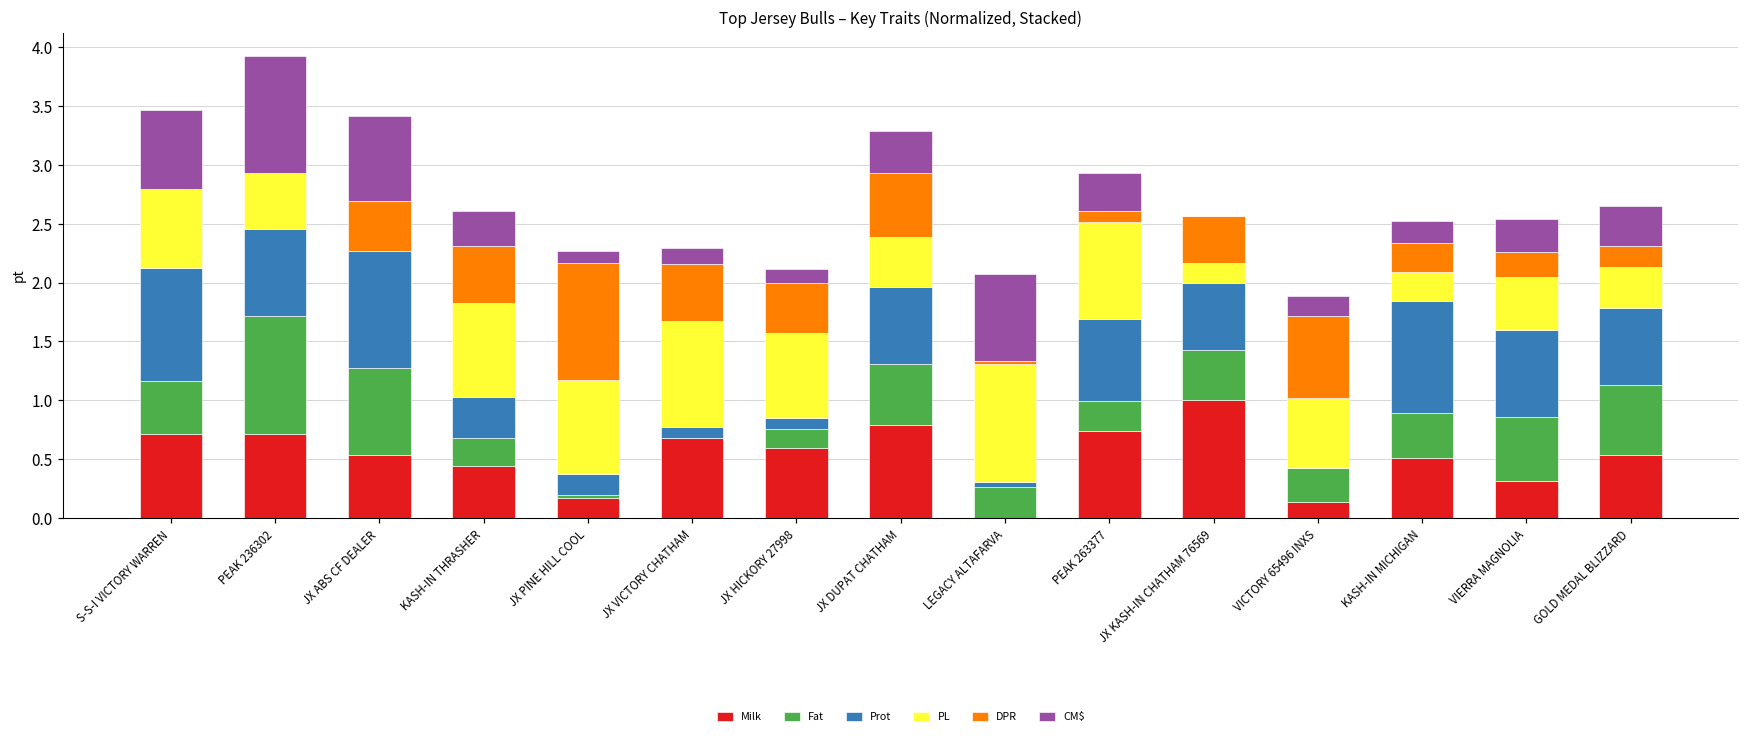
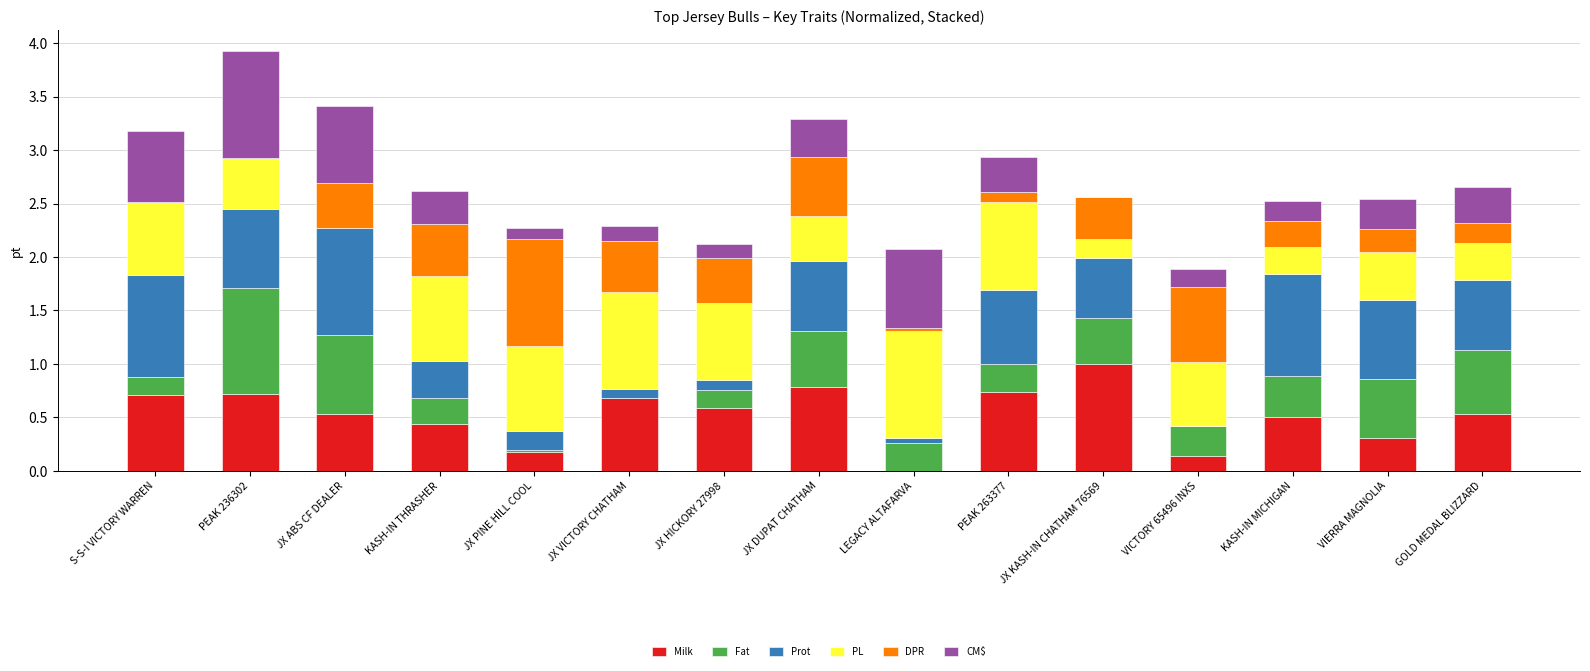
  {
    "Milk": {
      "S-S-I VICTORY WARREN": 0.71,
      "PEAK 236302": 0.71,
      "JX ABS CF DEALER": 0.53,
      "KASH-IN THRASHER": 0.44,
      "JX PINE HILL COOL": 0.17,
      "JX VICTORY CHATHAM": 0.68,
      "JX HICKORY 27998": 0.59,
      "JX DUPAT CHATHAM": 0.79,
      "LEGACY ALTAFARVA": 0.00,
      "PEAK 263377": 0.73,
      "JX KASH-IN CHATHAM 76569": 1.00,
      "VICTORY 65496 INXS": 0.14,
      "KASH-IN MICHIGAN": 0.51,
      "VIERRA MAGNOLIA": 0.31,
      "GOLD MEDAL BLIZZARD": 0.54
    },
    "Fat": {
-     "S-S-I VICTORY WARREN": 0.45,
+     "S-S-I VICTORY WARREN": 0.17,
      "PEAK 236302": 1.00,
      "JX ABS CF DEALER": 0.74,
      "KASH-IN THRASHER": 0.24,
      "JX PINE HILL COOL": 0.02,
      "JX VICTORY CHATHAM": 0.00,
      "JX HICKORY 27998": 0.17,
      "JX DUPAT CHATHAM": 0.52,
      "LEGACY ALTAFARVA": 0.26,
      "PEAK 263377": 0.26,
      "JX KASH-IN CHATHAM 76569": 0.43,
      "VICTORY 65496 INXS": 0.29,
      "KASH-IN MICHIGAN": 0.38,
      "VIERRA MAGNOLIA": 0.55,
      "GOLD MEDAL BLIZZARD": 0.60
    },
    "Prot": {
      "S-S-I VICTORY WARREN": 0.96,
      "PEAK 236302": 0.74,
      "JX ABS CF DEALER": 1.00,
      "KASH-IN THRASHER": 0.35,
      "JX PINE HILL COOL": 0.17,
      "JX VICTORY CHATHAM": 0.09,
      "JX HICKORY 27998": 0.09,
      "JX DUPAT CHATHAM": 0.65,
      "LEGACY ALTAFARVA": 0.04,
      "PEAK 263377": 0.70,
      "JX KASH-IN CHATHAM 76569": 0.57,
      "VICTORY 65496 INXS": 0.00,
      "KASH-IN MICHIGAN": 0.96,
      "VIERRA MAGNOLIA": 0.74,
      "GOLD MEDAL BLIZZARD": 0.65
    },
    "PL": {
      "S-S-I VICTORY WARREN": 0.67,
      "PEAK 236302": 0.48,
      "JX ABS CF DEALER": 0.00,
      "KASH-IN THRASHER": 0.80,
      "JX PINE HILL COOL": 0.80,
      "JX VICTORY CHATHAM": 0.90,
      "JX HICKORY 27998": 0.73,
      "JX DUPAT CHATHAM": 0.42,
      "LEGACY ALTAFARVA": 1.00,
      "PEAK 263377": 0.83,
      "JX KASH-IN CHATHAM 76569": 0.17,
      "VICTORY 65496 INXS": 0.60,
      "KASH-IN MICHIGAN": 0.25,
      "VIERRA MAGNOLIA": 0.45,
      "GOLD MEDAL BLIZZARD": 0.35
    },
    "DPR": {
      "S-S-I VICTORY WARREN": 0.00,
      "PEAK 236302": 0.00,
      "JX ABS CF DEALER": 0.42,
      "KASH-IN THRASHER": 0.48,
      "JX PINE HILL COOL": 1.00,
      "JX VICTORY CHATHAM": 0.48,
      "JX HICKORY 27998": 0.42,
      "JX DUPAT CHATHAM": 0.55,
      "LEGACY ALTAFARVA": 0.03,
      "PEAK 263377": 0.09,
      "JX KASH-IN CHATHAM 76569": 0.39,
      "VICTORY 65496 INXS": 0.70,
      "KASH-IN MICHIGAN": 0.24,
      "VIERRA MAGNOLIA": 0.21,
      "GOLD MEDAL BLIZZARD": 0.18
    },
    "CM$": {
      "S-S-I VICTORY WARREN": 0.67,
      "PEAK 236302": 1.00,
      "JX ABS CF DEALER": 0.72,
      "KASH-IN THRASHER": 0.30,
      "JX PINE HILL COOL": 0.10,
      "JX VICTORY CHATHAM": 0.14,
      "JX HICKORY 27998": 0.12,
      "JX DUPAT CHATHAM": 0.36,
      "LEGACY ALTAFARVA": 0.74,
      "PEAK 263377": 0.33,
      "JX KASH-IN CHATHAM 76569": 0.00,
      "VICTORY 65496 INXS": 0.17,
      "KASH-IN MICHIGAN": 0.18,
      "VIERRA MAGNOLIA": 0.28,
      "GOLD MEDAL BLIZZARD": 0.34
    }
  }
